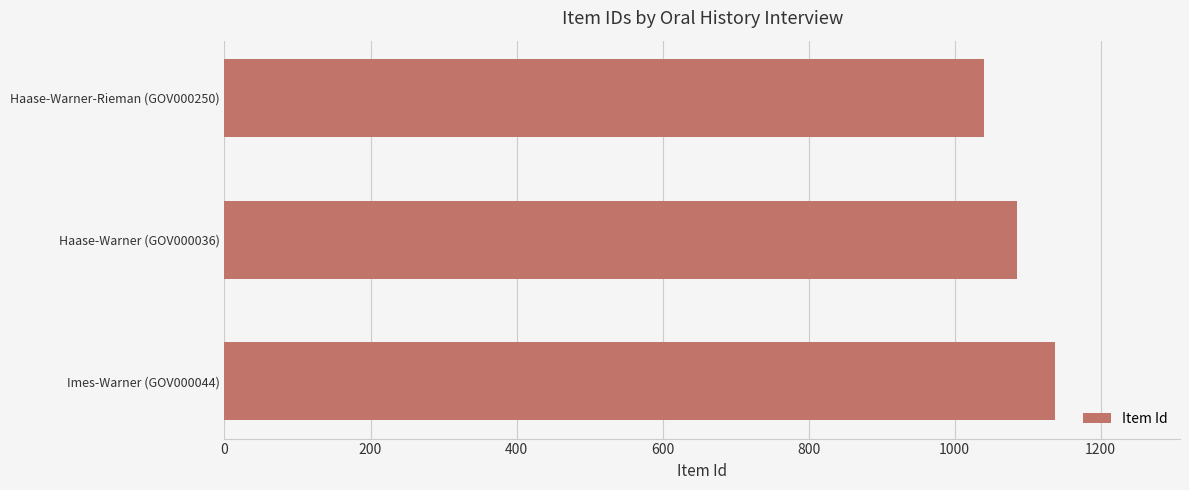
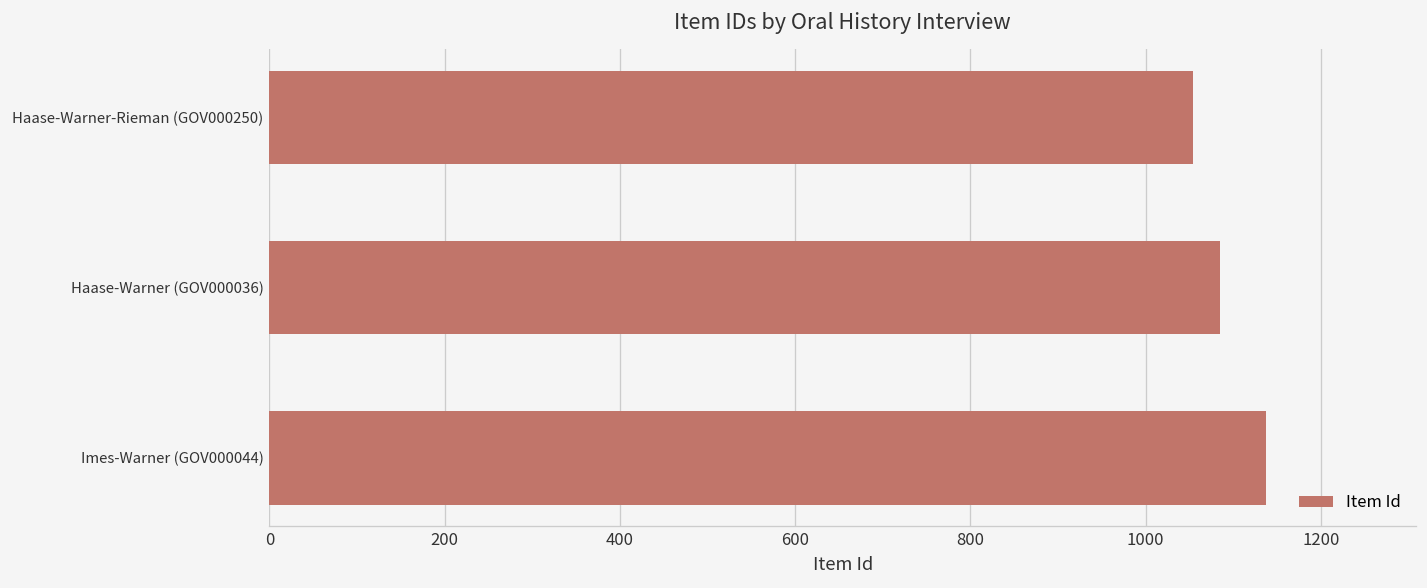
  {
-   "Haase-Warner-Rieman (GOV000250)": 1040,
+   "Haase-Warner-Rieman (GOV000250)": 1050,
    "Haase-Warner (GOV000036)": 1090,
    "Imes-Warner (GOV000044)": 1140
  }
